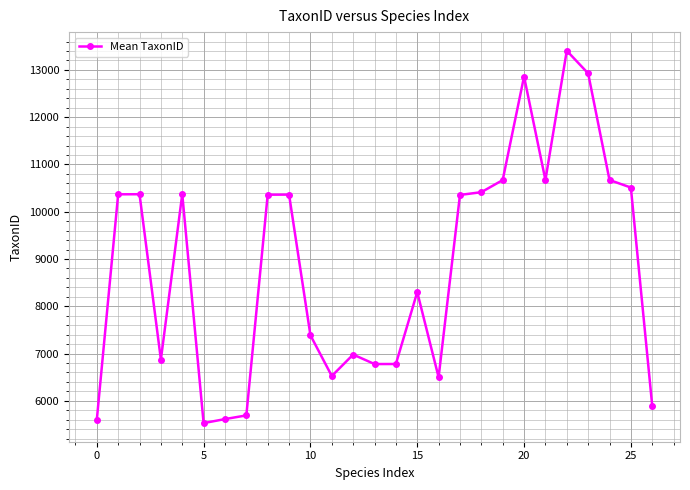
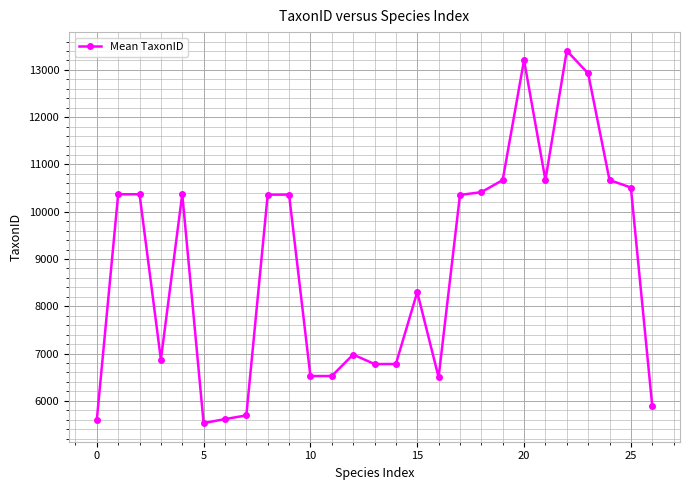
  {
    "0": 5600,
    "5": 5500,
-   "10": 7400,
+   "10": 6500,
    "15": 8300,
-   "20": 12900,
+   "20": 13200,
    "25": 10500
  }
